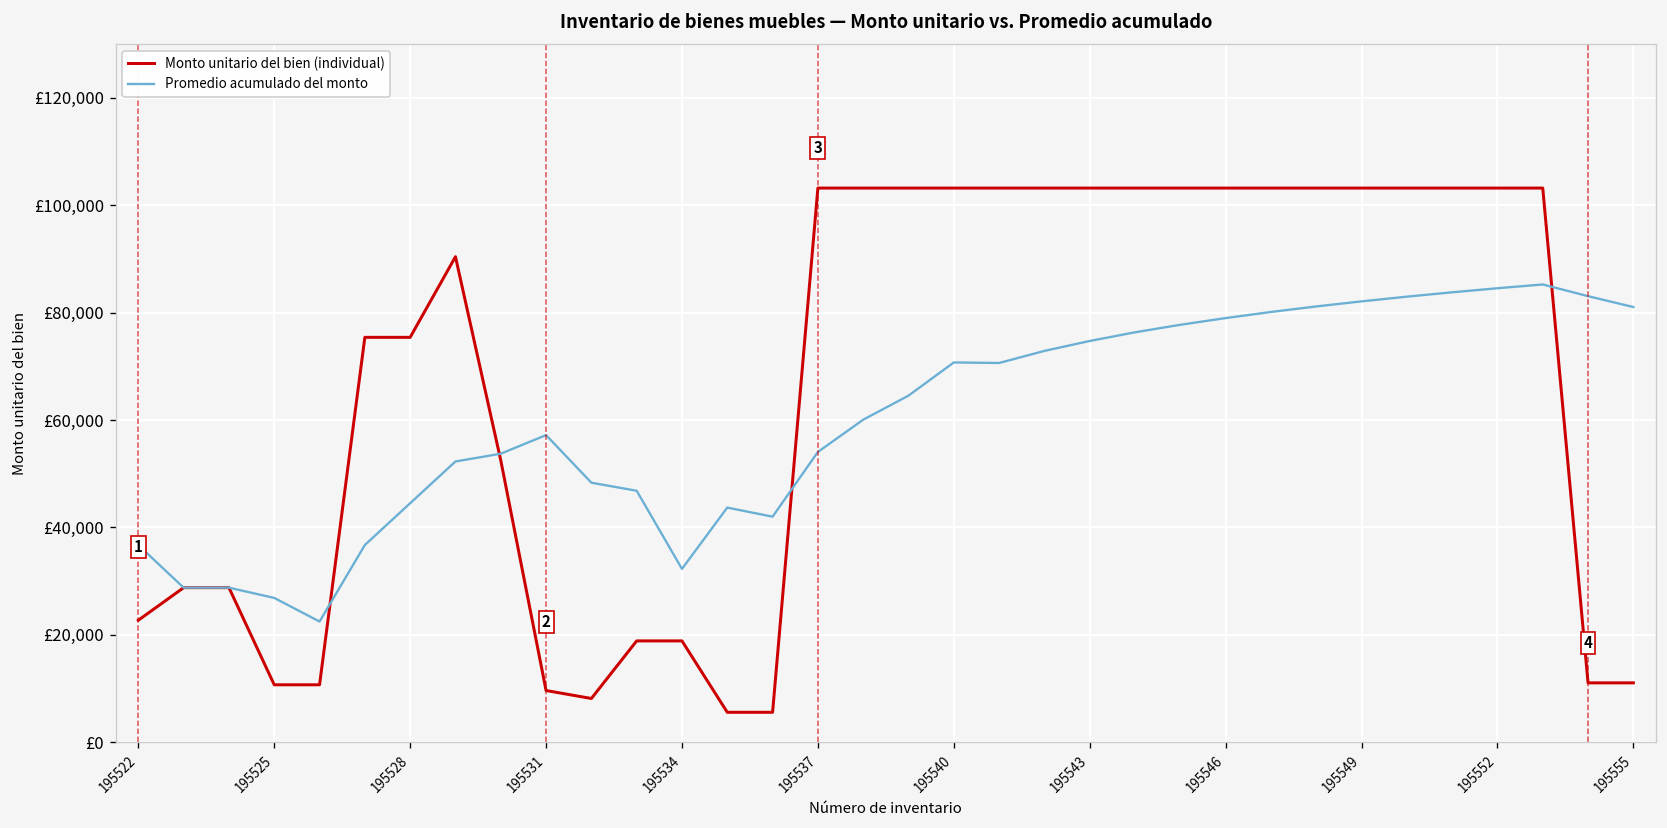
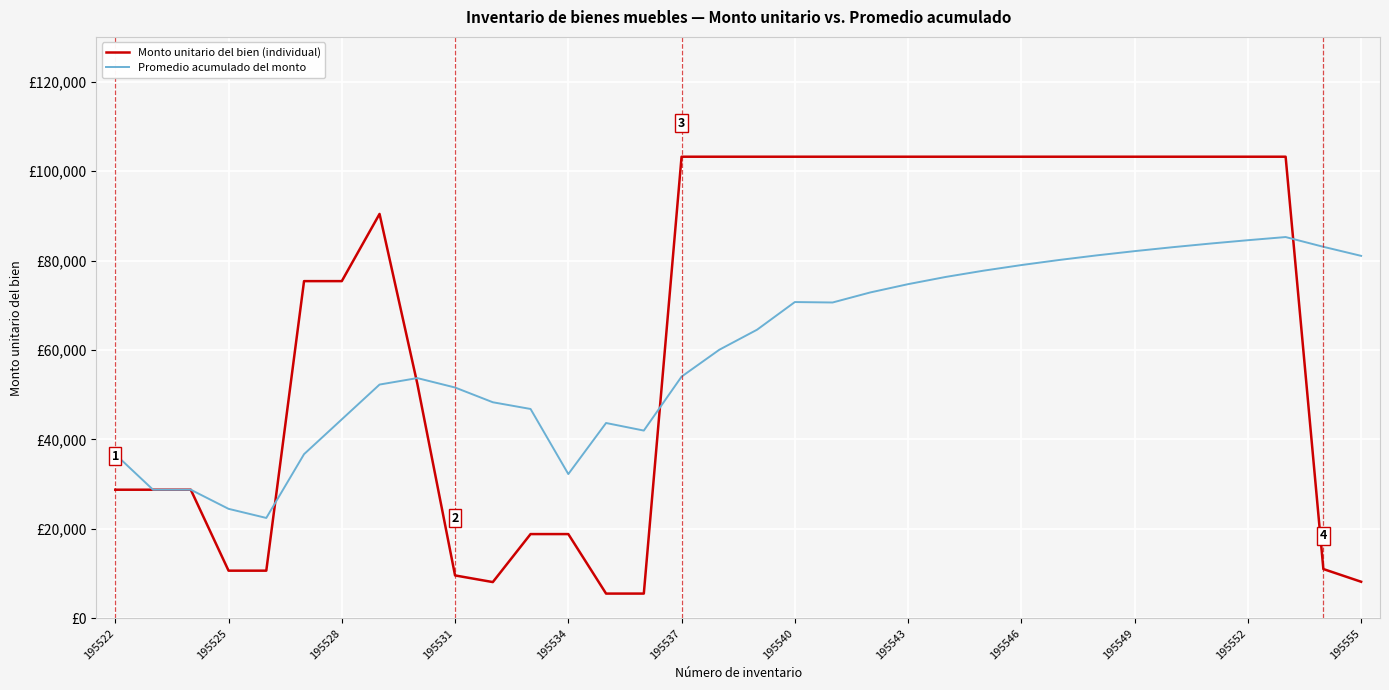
  {
    "Monto unitario del bien (individual)": {
-     "195522": "£23,000",
+     "195522": "£29,000",
      "195525": "£11,000",
      "195528": "£75,000",
      "195531": "£10,000",
      "195534": "£19,000",
      "195537": "£103,000",
      "195540": "£103,000",
      "195543": "£103,000",
      "195546": "£103,000",
      "195549": "£103,000",
      "195552": "£103,000",
-     "195555": "£11,000"
+     "195555": "£8,000"
    },
    "Promedio acumulado del monto": {
-     "195525": "£27,000",
+     "195525": "£24,000",
      "195528": "£44,000",
-     "195531": "£57,000",
+     "195531": "£52,000",
      "195534": "£32,000",
      "195537": "£54,000",
      "195540": "£71,000",
      "195543": "£75,000",
      "195546": "£79,000",
      "195549": "£82,000",
      "195552": "£85,000",
      "195555": "£81,000"
    }
  }
